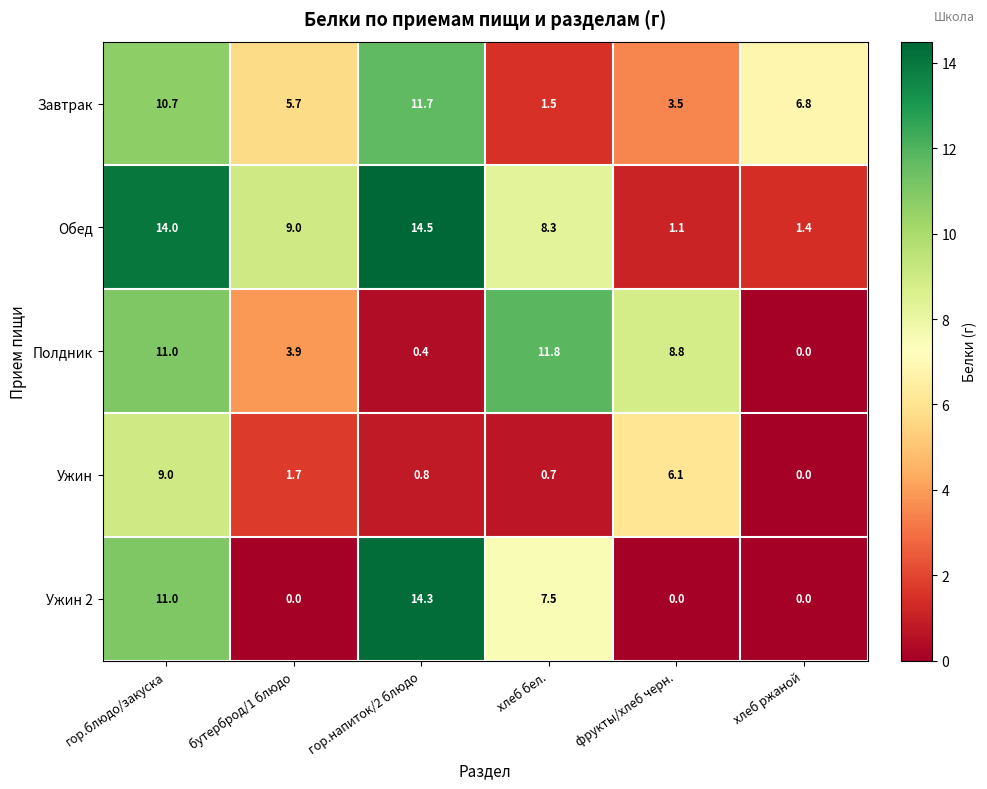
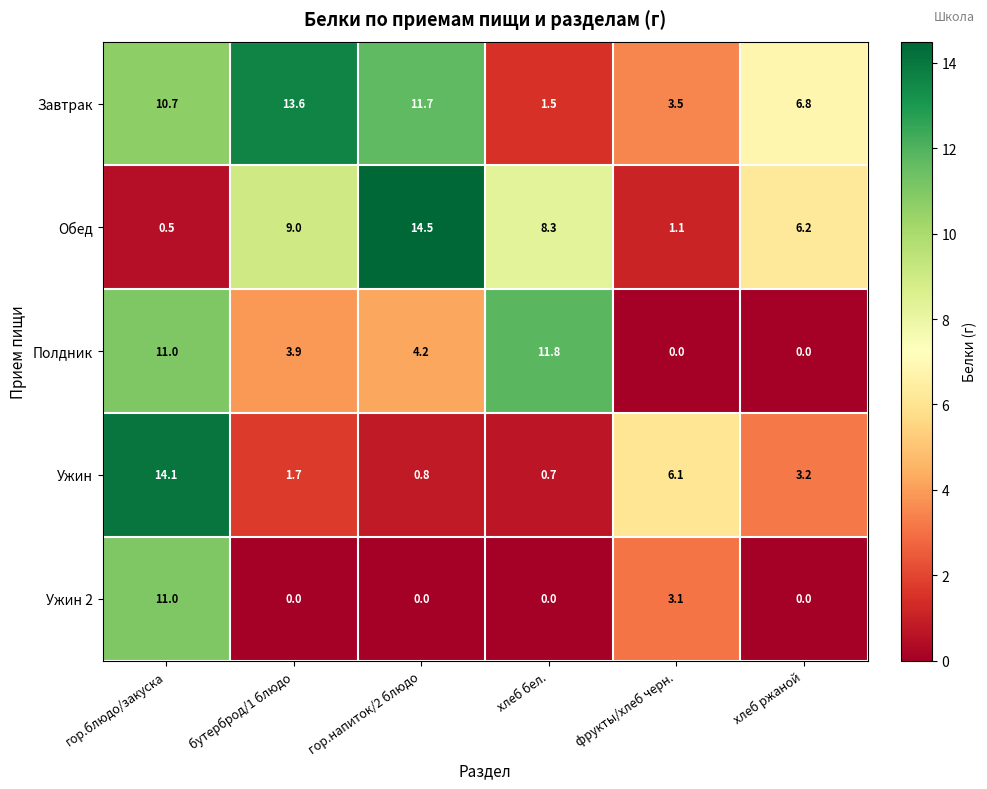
  {
    "Завтрак": {
      "гор.блюдо/закуска": 10.7,
-     "бутерброд/1 блюдо": 5.7,
+     "бутерброд/1 блюдо": 13.6,
      "гор.напиток/2 блюдо": 11.7,
      "хлеб бел.": 1.5,
      "фрукты/хлеб черн.": 3.5,
      "хлеб ржаной": 6.8
    },
    "Обед": {
-     "гор.блюдо/закуска": 14.0,
+     "гор.блюдо/закуска": 0.5,
      "бутерброд/1 блюдо": 9.0,
      "гор.напиток/2 блюдо": 14.5,
      "хлеб бел.": 8.3,
      "фрукты/хлеб черн.": 1.1,
-     "хлеб ржаной": 1.4
+     "хлеб ржаной": 6.2
    },
    "Полдник": {
      "гор.блюдо/закуска": 11.0,
      "бутерброд/1 блюдо": 3.9,
-     "гор.напиток/2 блюдо": 0.4,
+     "гор.напиток/2 блюдо": 4.2,
      "хлеб бел.": 11.8,
-     "фрукты/хлеб черн.": 8.8,
+     "фрукты/хлеб черн.": 0.0,
      "хлеб ржаной": 0.0
    },
    "Ужин": {
-     "гор.блюдо/закуска": 9.0,
+     "гор.блюдо/закуска": 14.1,
      "бутерброд/1 блюдо": 1.7,
      "гор.напиток/2 блюдо": 0.8,
      "хлеб бел.": 0.7,
      "фрукты/хлеб черн.": 6.1,
-     "хлеб ржаной": 0.0
+     "хлеб ржаной": 3.2
    },
    "Ужин 2": {
      "гор.блюдо/закуска": 11.0,
      "бутерброд/1 блюдо": 0.0,
-     "гор.напиток/2 блюдо": 14.3,
-     "хлеб бел.": 7.5,
-     "фрукты/хлеб черн.": 0.0,
+     "гор.напиток/2 блюдо": 0.0,
+     "хлеб бел.": 0.0,
+     "фрукты/хлеб черн.": 3.1,
      "хлеб ржаной": 0.0
    }
  }
